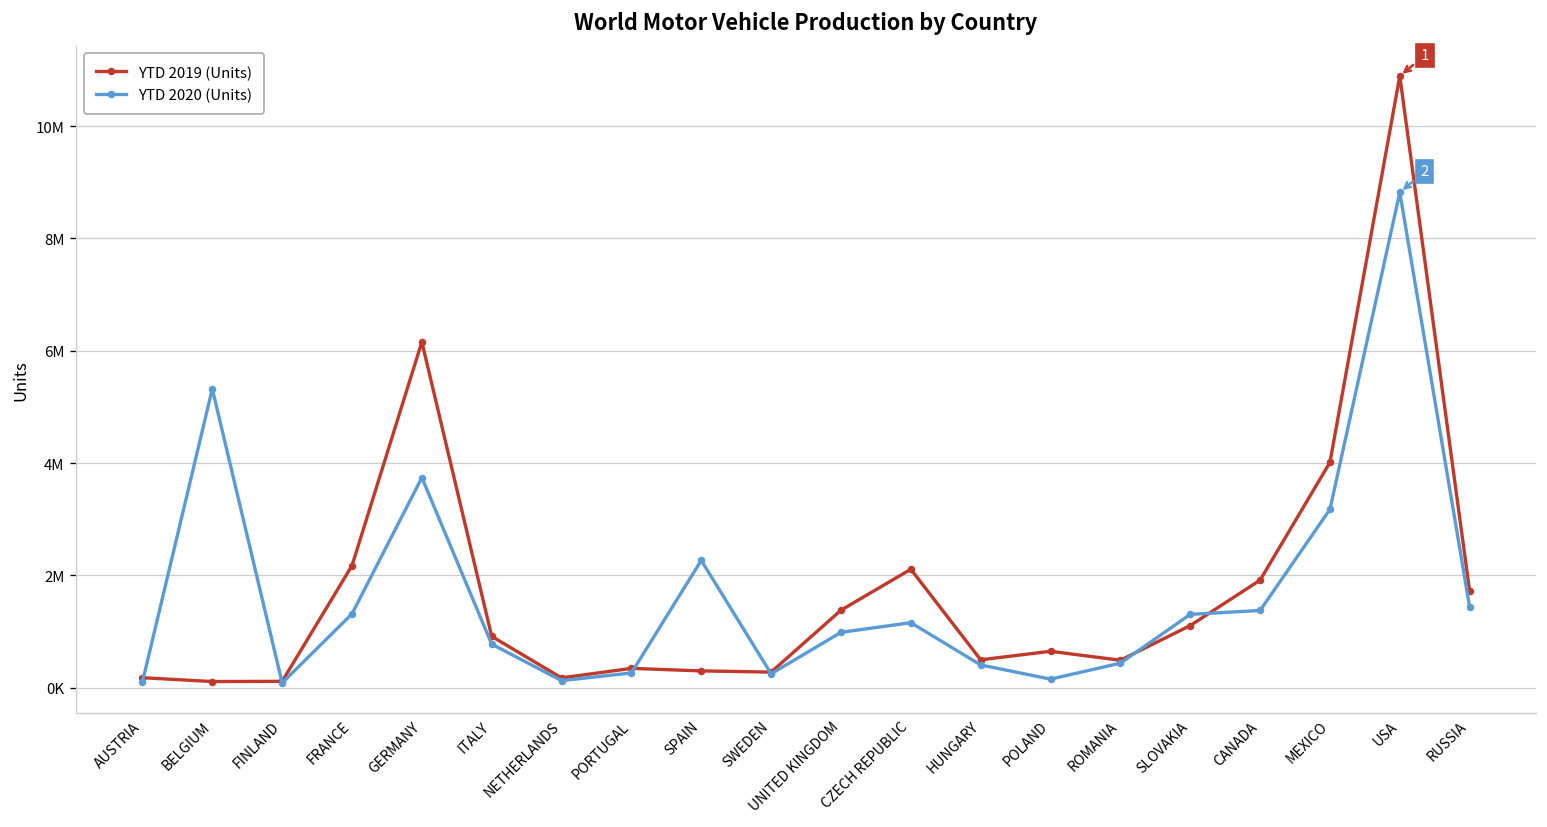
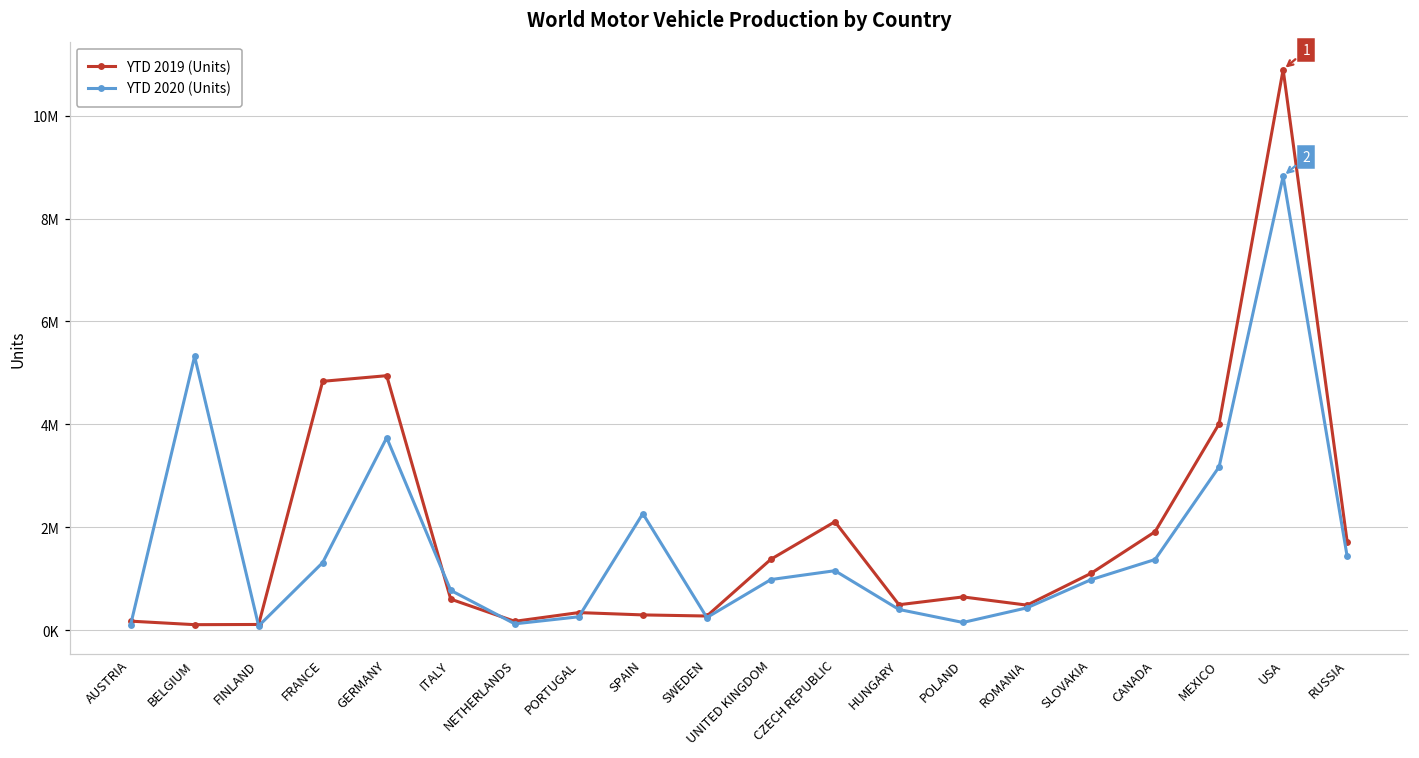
  {
    "YTD 2019 (Units)": {
      "AUSTRIA": 200000,
      "BELGIUM": 100000,
-     "FRANCE": 2200000,
-     "GERMANY": 6200000,
-     "ITALY": 900000,
+     "FRANCE": 4800000,
+     "GERMANY": 4900000,
+     "ITALY": 600000,
      "PORTUGAL": 300000,
      "SPAIN": 300000,
      "UNITED KINGDOM": 1400000,
      "CZECH REPUBLIC": 2100000,
      "HUNGARY": 500000,
      "POLAND": 600000,
      "SLOVAKIA": 1100000,
      "CANADA": 1900000,
      "MEXICO": 4000000,
      "RUSSIA": 1700000
    },
    "YTD 2020 (Units)": {
      "AUSTRIA": 100000,
      "BELGIUM": 5300000,
      "FRANCE": 1300000,
      "GERMANY": 3700000,
      "ITALY": 800000,
      "PORTUGAL": 300000,
      "SPAIN": 2300000,
      "UNITED KINGDOM": 1000000,
      "CZECH REPUBLIC": 1200000,
      "HUNGARY": 400000,
      "POLAND": 200000,
-     "SLOVAKIA": 1300000,
+     "SLOVAKIA": 1000000,
      "CANADA": 1400000,
      "MEXICO": 3200000,
      "RUSSIA": 1400000
    }
  }
